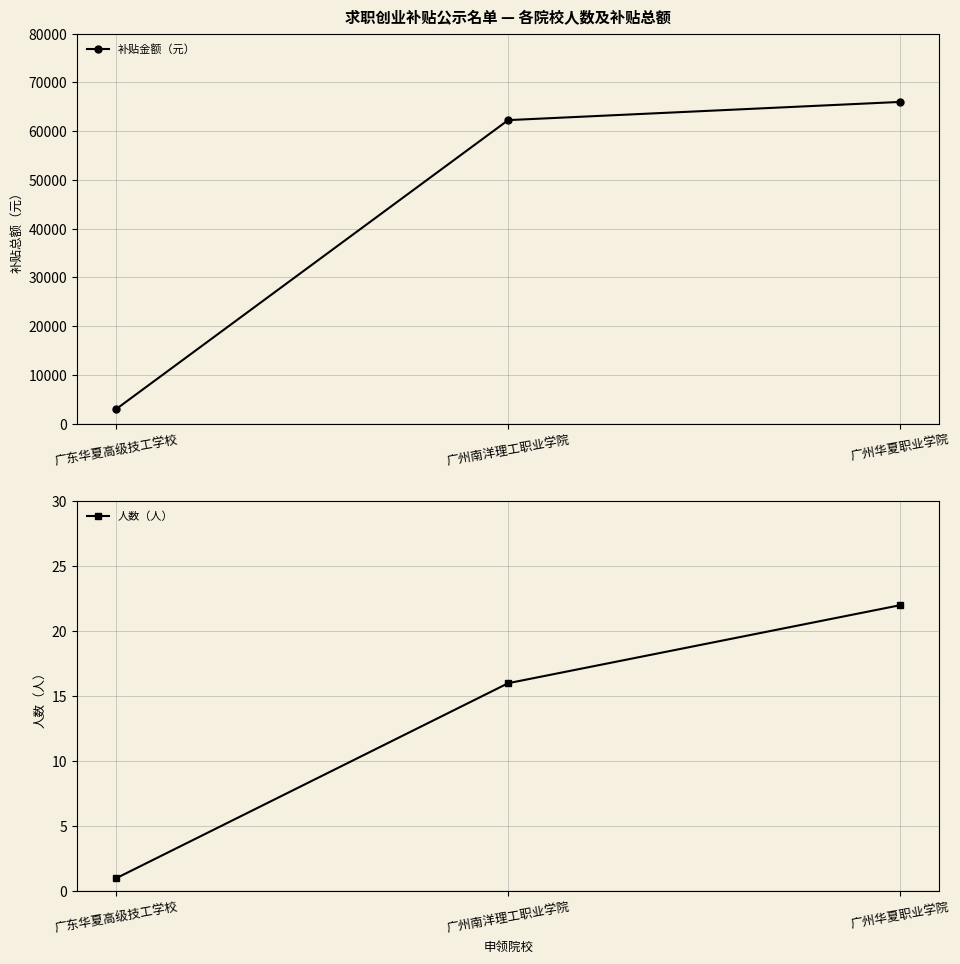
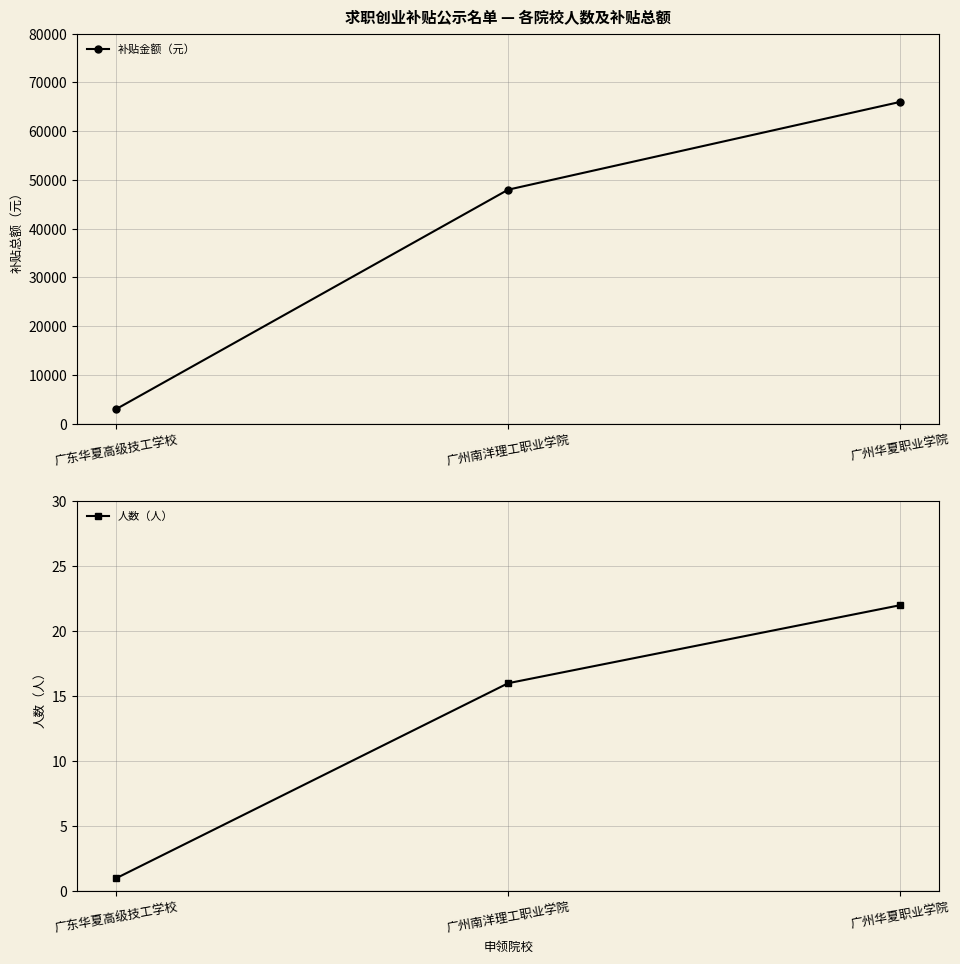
  {
    "求职创业补贴公示名单 — 各院校人数及补贴总额": {
      "广东华夏高级技工学校": 3000,
-     "广州南洋理工职业学院": 62000,
+     "广州南洋理工职业学院": 48000,
      "广州华夏职业学院": 66000
    }
  }
